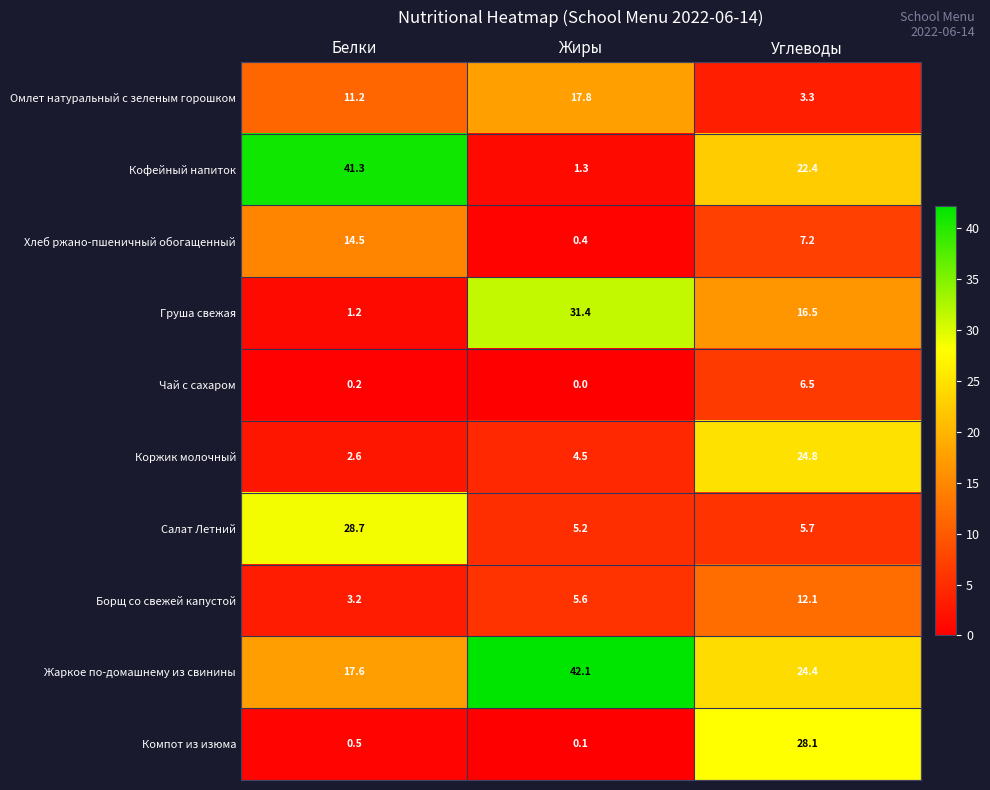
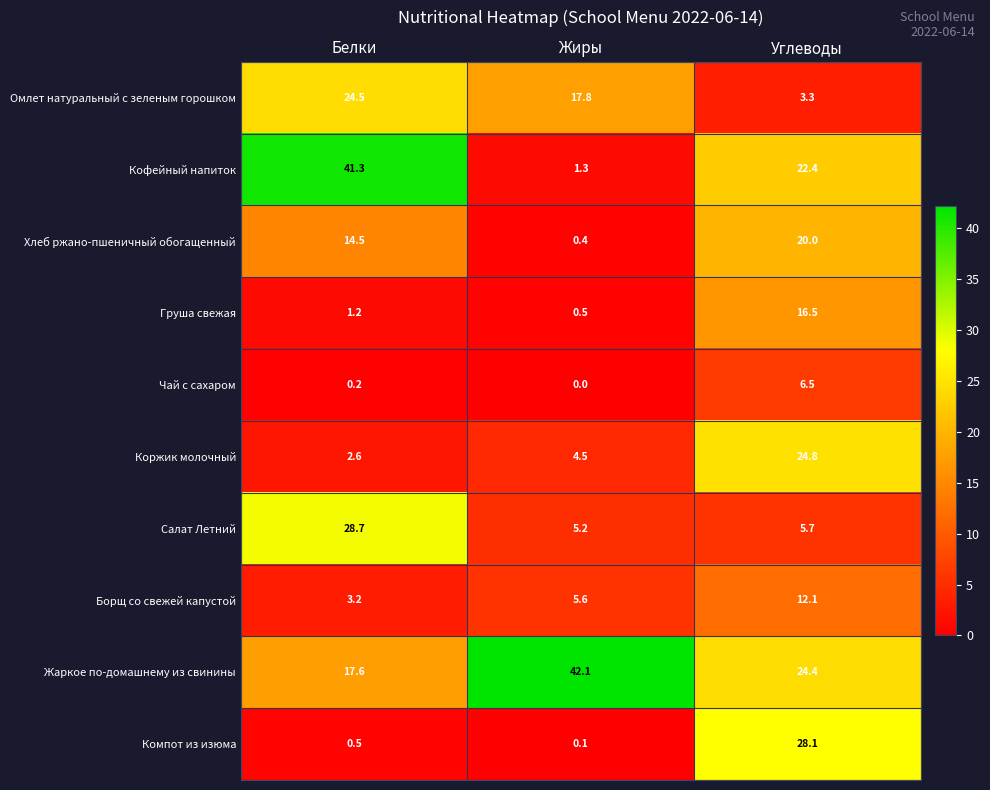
  {
    "Омлет натуральный с зеленым горошком": {
-     "Белки": 11.2,
+     "Белки": 24.5,
      "Жиры": 17.8,
      "Углеводы": 3.3
    },
    "Кофейный напиток": {
      "Белки": 41.3,
      "Жиры": 1.3,
      "Углеводы": 22.4
    },
    "Хлеб ржано-пшеничный обогащенный": {
      "Белки": 14.5,
      "Жиры": 0.4,
-     "Углеводы": 7.2
+     "Углеводы": 20.0
    },
    "Груша свежая": {
      "Белки": 1.2,
-     "Жиры": 31.4,
+     "Жиры": 0.5,
      "Углеводы": 16.5
    },
    "Чай с сахаром": {
      "Белки": 0.2,
      "Жиры": 0.0,
      "Углеводы": 6.5
    },
    "Коржик молочный": {
      "Белки": 2.6,
      "Жиры": 4.5,
      "Углеводы": 24.8
    },
    "Салат Летний": {
      "Белки": 28.7,
      "Жиры": 5.2,
      "Углеводы": 5.7
    },
    "Борщ со свежей капустой": {
      "Белки": 3.2,
      "Жиры": 5.6,
      "Углеводы": 12.1
    },
    "Жаркое по-домашнему из свинины": {
      "Белки": 17.6,
      "Жиры": 42.1,
      "Углеводы": 24.4
    },
    "Компот из изюма": {
      "Белки": 0.5,
      "Жиры": 0.1,
      "Углеводы": 28.1
    }
  }
